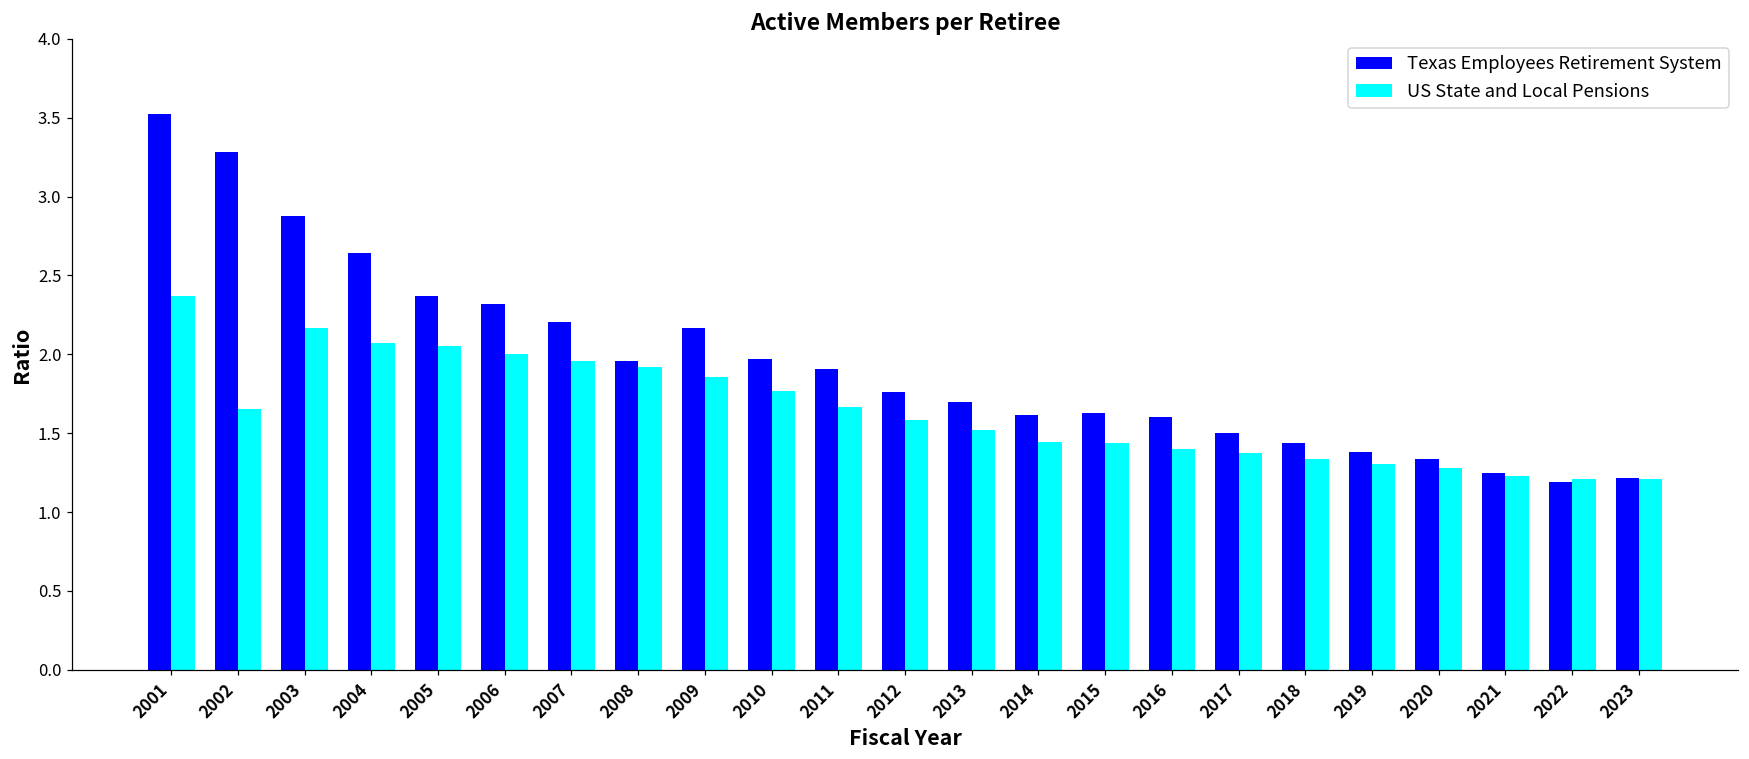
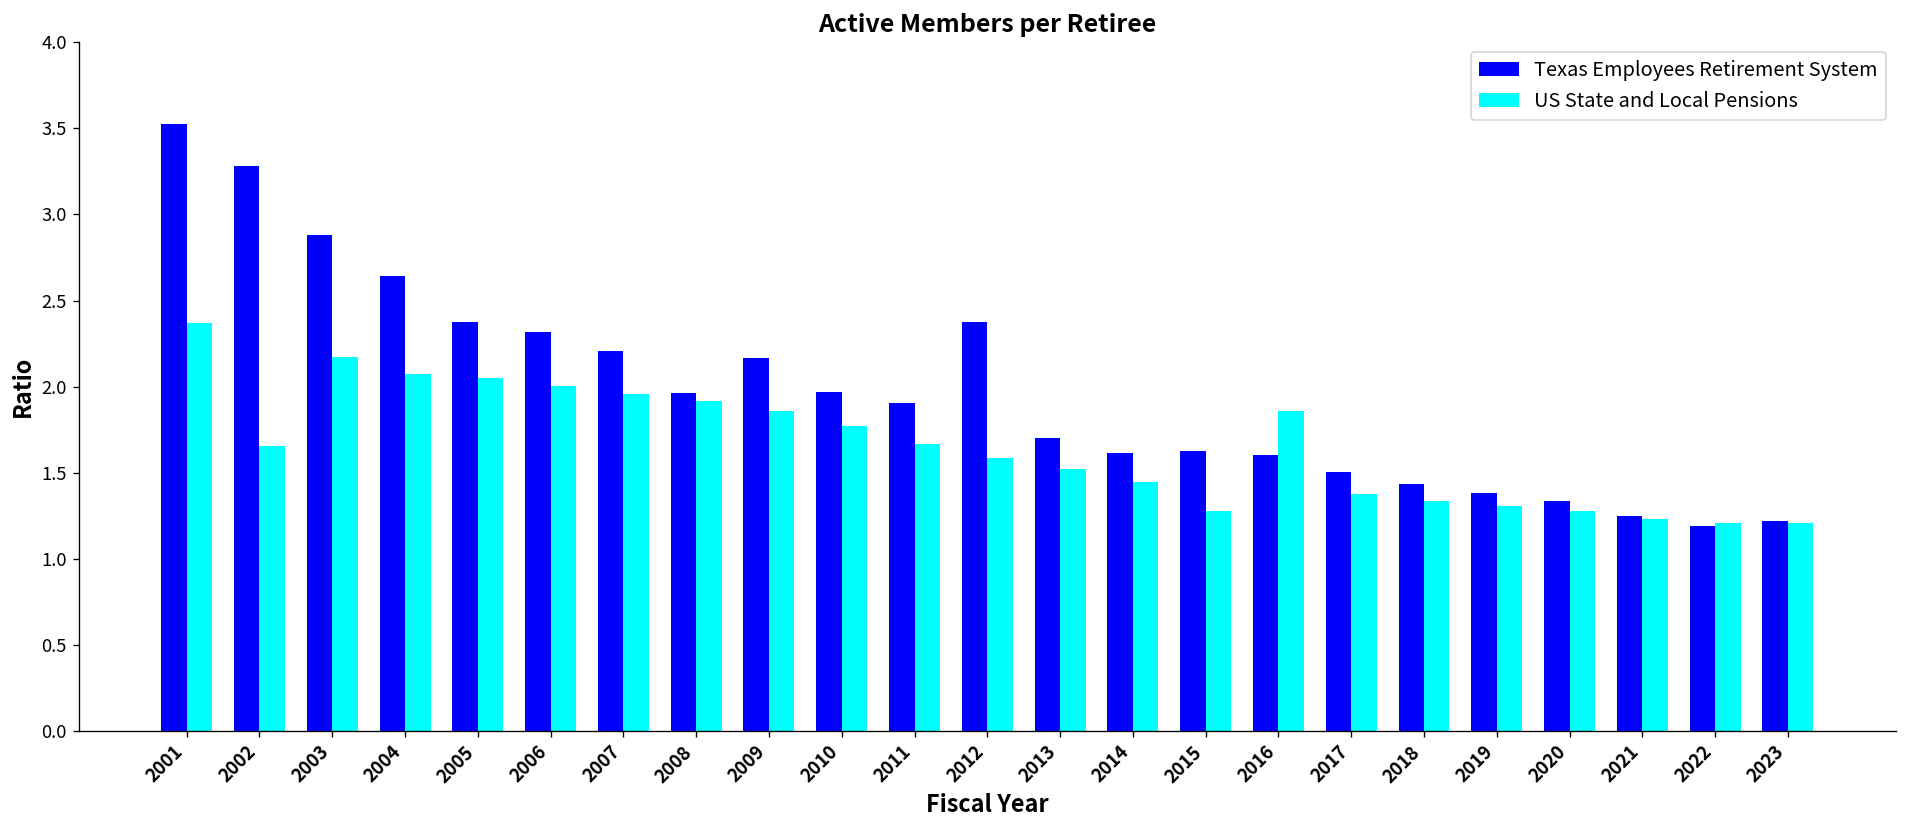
  {
    "Texas Employees Retirement System": {
      "2001": 3.53,
      "2002": 3.28,
      "2003": 2.88,
      "2004": 2.65,
      "2005": 2.37,
      "2006": 2.32,
      "2007": 2.21,
      "2008": 1.96,
      "2009": 2.17,
      "2010": 1.97,
      "2011": 1.90,
-     "2012": 1.76,
+     "2012": 2.38,
      "2013": 1.70,
      "2014": 1.61,
      "2015": 1.63,
      "2016": 1.60,
      "2017": 1.50,
      "2018": 1.44,
      "2019": 1.38,
      "2020": 1.34,
      "2021": 1.25,
      "2022": 1.19,
      "2023": 1.22
    },
    "US State and Local Pensions": {
      "2001": 2.37,
      "2002": 1.66,
      "2003": 2.17,
      "2004": 2.07,
      "2005": 2.05,
      "2006": 2.00,
      "2007": 1.96,
      "2008": 1.92,
      "2009": 1.86,
      "2010": 1.77,
      "2011": 1.67,
      "2012": 1.59,
      "2013": 1.52,
      "2014": 1.45,
-     "2015": 1.44,
-     "2016": 1.40,
+     "2015": 1.28,
+     "2016": 1.86,
      "2017": 1.37,
      "2018": 1.34,
      "2019": 1.31,
      "2020": 1.28,
      "2021": 1.23,
      "2022": 1.21,
      "2023": 1.21
    }
  }
